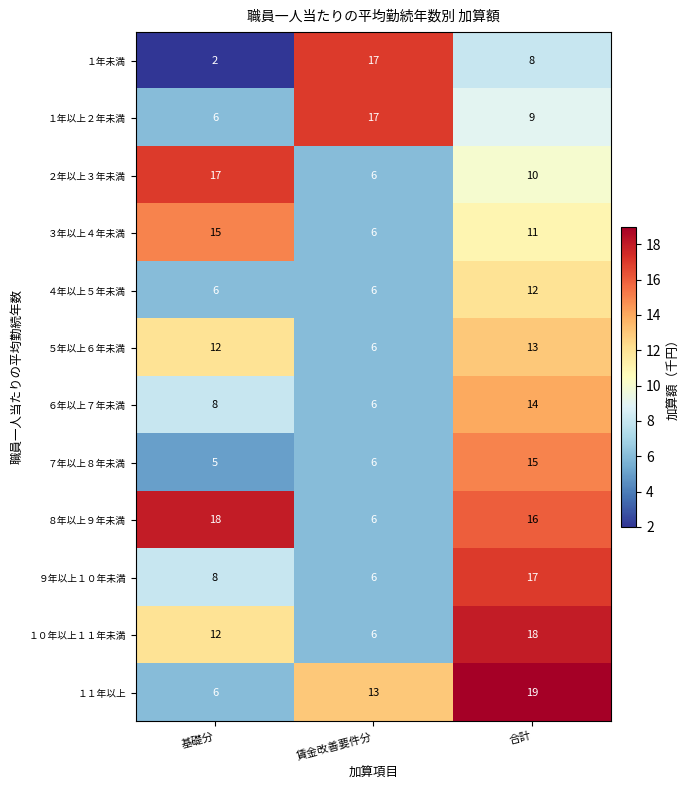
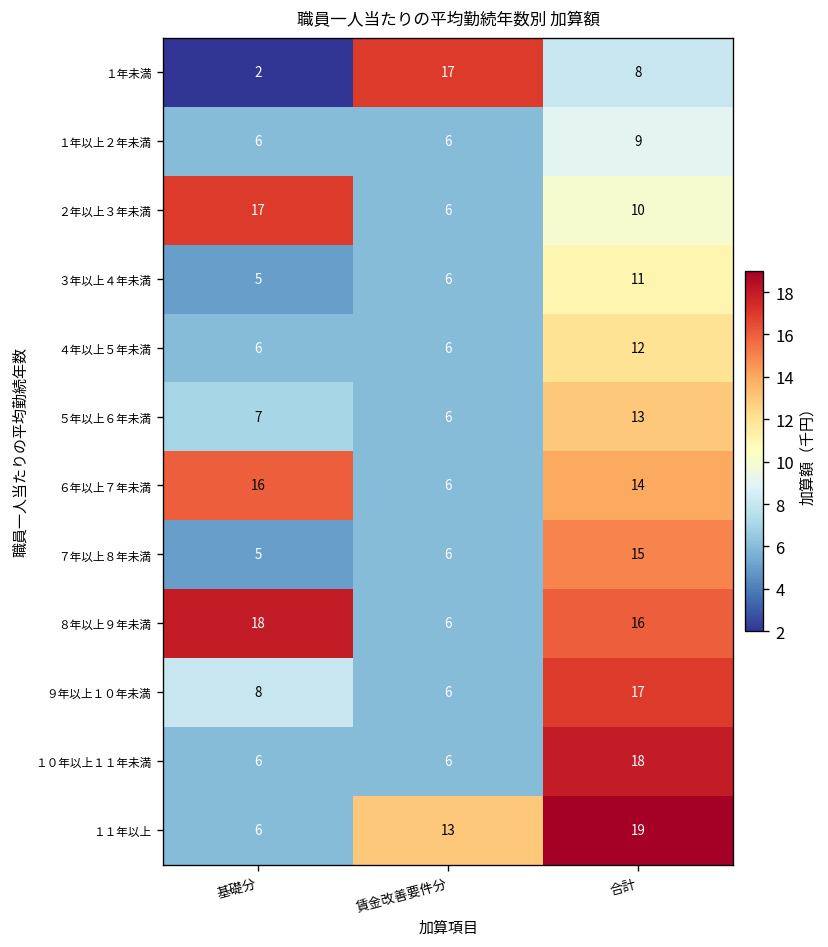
  {
    "１年未満": {
      "基礎分": 2,
      "賃金改善要件分": 17,
      "合計": 8
    },
    "１年以上２年未満": {
      "基礎分": 6,
-     "賃金改善要件分": 17,
+     "賃金改善要件分": 6,
      "合計": 9
    },
    "２年以上３年未満": {
      "基礎分": 17,
      "賃金改善要件分": 6,
      "合計": 10
    },
    "３年以上４年未満": {
-     "基礎分": 15,
+     "基礎分": 5,
      "賃金改善要件分": 6,
      "合計": 11
    },
    "４年以上５年未満": {
      "基礎分": 6,
      "賃金改善要件分": 6,
      "合計": 12
    },
    "５年以上６年未満": {
-     "基礎分": 12,
+     "基礎分": 7,
      "賃金改善要件分": 6,
      "合計": 13
    },
    "６年以上７年未満": {
-     "基礎分": 8,
+     "基礎分": 16,
      "賃金改善要件分": 6,
      "合計": 14
    },
    "７年以上８年未満": {
      "基礎分": 5,
      "賃金改善要件分": 6,
      "合計": 15
    },
    "８年以上９年未満": {
      "基礎分": 18,
      "賃金改善要件分": 6,
      "合計": 16
    },
    "９年以上１０年未満": {
      "基礎分": 8,
      "賃金改善要件分": 6,
      "合計": 17
    },
    "１０年以上１１年未満": {
-     "基礎分": 12,
+     "基礎分": 6,
      "賃金改善要件分": 6,
      "合計": 18
    },
    "１１年以上": {
      "基礎分": 6,
      "賃金改善要件分": 13,
      "合計": 19
    }
  }
